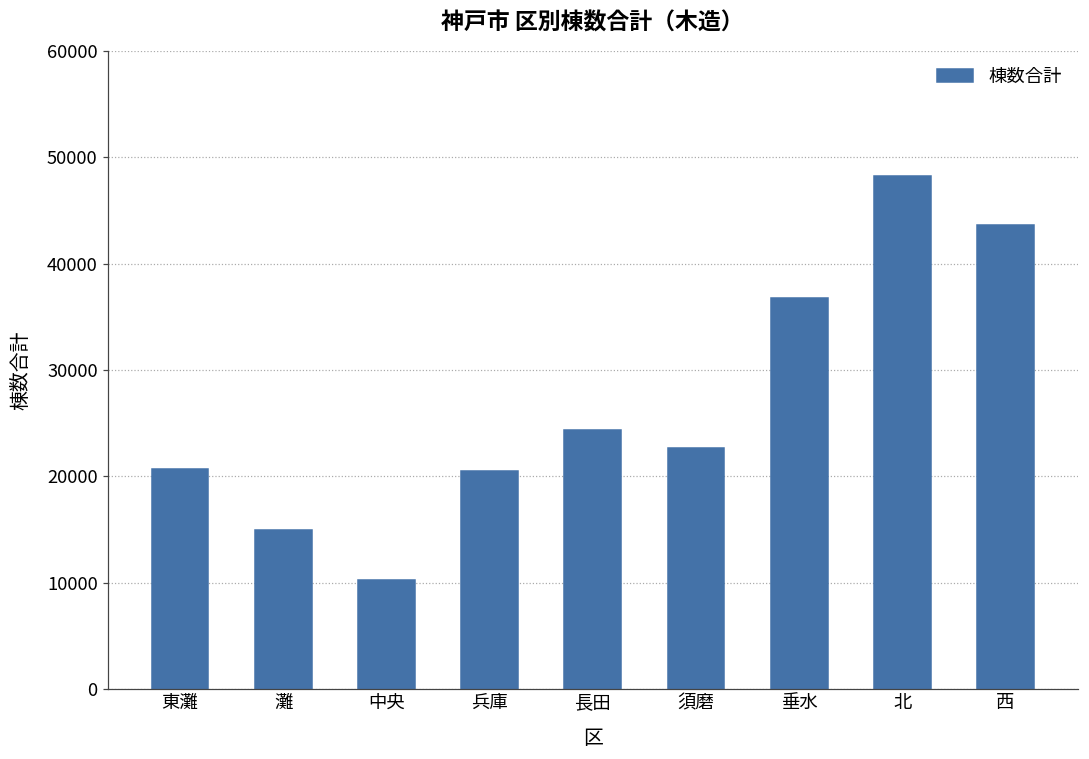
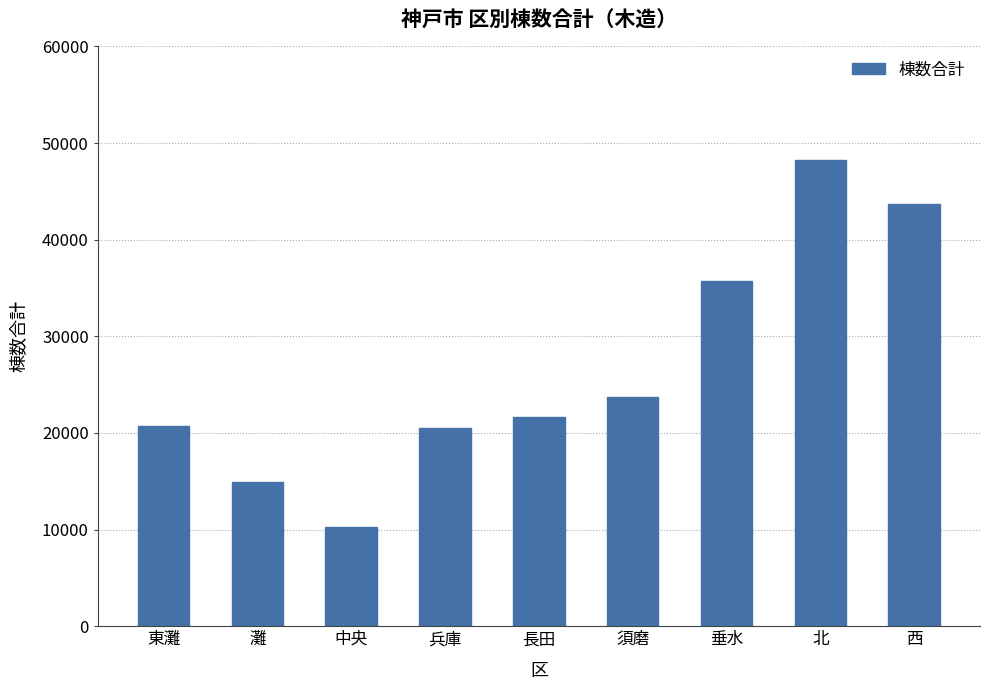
  {
    "東灘": 21000,
    "灘": 15000,
    "中央": 10000,
    "兵庫": 21000,
-   "長田": 24000,
-   "須磨": 23000,
-   "垂水": 37000,
+   "長田": 22000,
+   "須磨": 24000,
+   "垂水": 36000,
    "北": 48000,
    "西": 44000
  }
